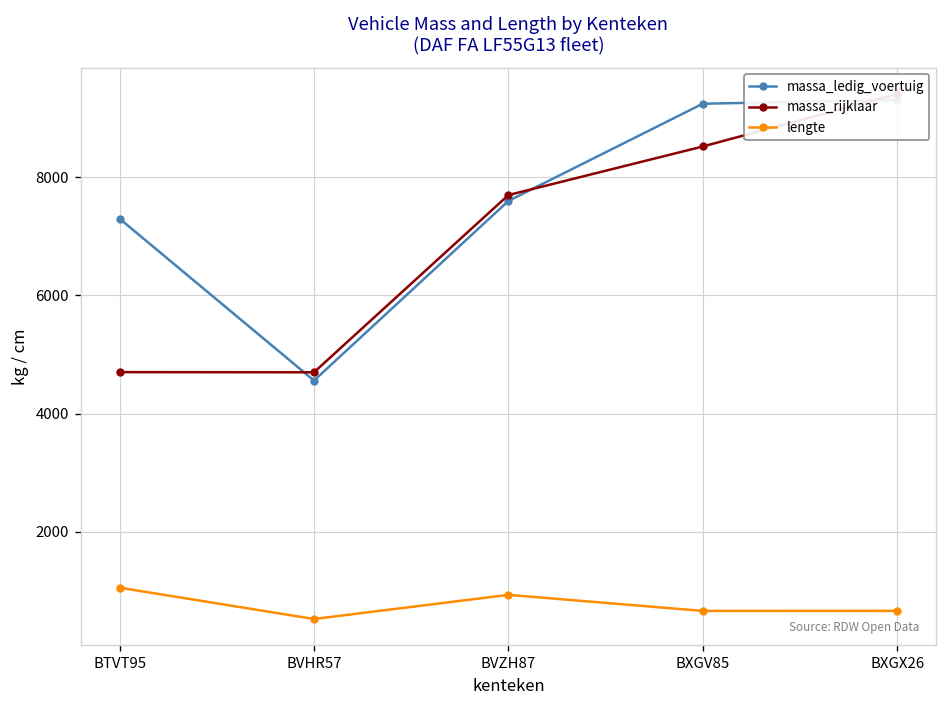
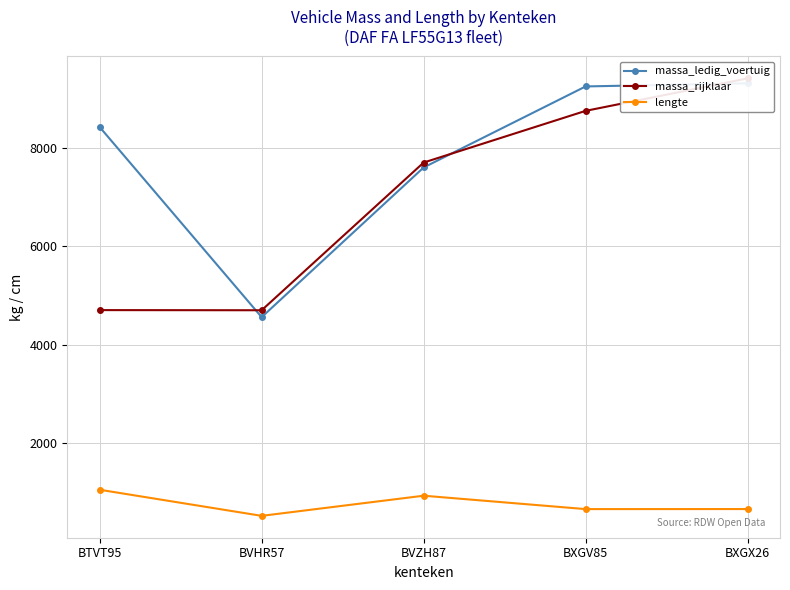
  {
    "massa_ledig_voertuig": {
-     "BTVT95": 7300,
+     "BTVT95": 8400,
      "BVHR57": 4600,
      "BVZH87": 7600,
      "BXGV85": 9200
    },
    "massa_rijklaar": {
      "BTVT95": 4700,
      "BVHR57": 4700,
      "BVZH87": 7700,
-     "BXGV85": 8500
+     "BXGV85": 8800
    },
    "lengte": {
      "BTVT95": 1100,
      "BVHR57": 500,
      "BVZH87": 900,
      "BXGV85": 700,
      "BXGX26": 700
    }
  }
